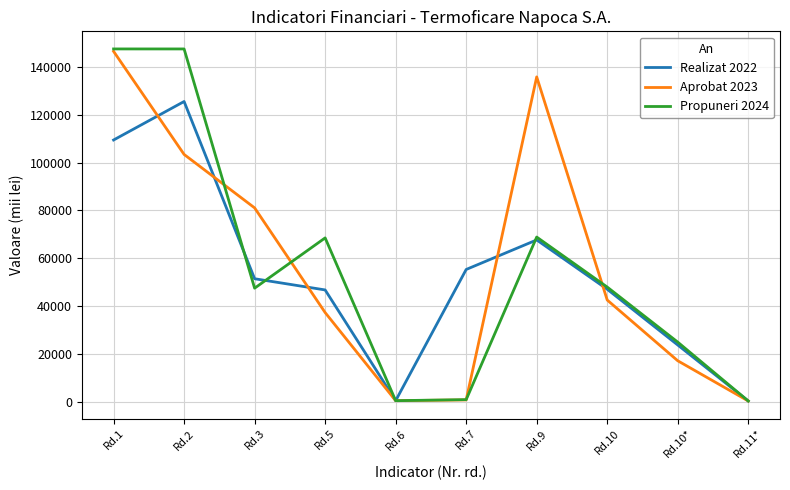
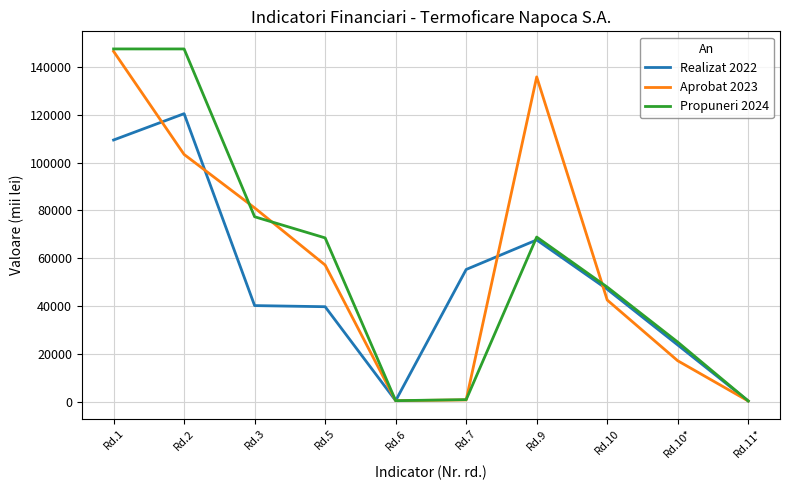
  {
    "Realizat 2022": {
      "Rd.1": 109000,
-     "Rd.2": 126000,
-     "Rd.3": 51000,
-     "Rd.5": 47000,
+     "Rd.2": 120000,
+     "Rd.3": 40000,
+     "Rd.5": 40000,
      "Rd.7": 55000,
      "Rd.9": 68000,
      "Rd.10*": 24000
    },
    "Aprobat 2023": {
      "Rd.2": 103000,
      "Rd.3": 81000,
-     "Rd.5": 37000,
+     "Rd.5": 57000,
      "Rd.9": 136000,
      "Rd.10": 43000,
      "Rd.10*": 17000
    },
    "Propuneri 2024": {
      "Rd.2": 148000,
-     "Rd.3": 48000,
+     "Rd.3": 77000,
      "Rd.5": 69000,
      "Rd.9": 69000,
      "Rd.10*": 25000
    }
  }
